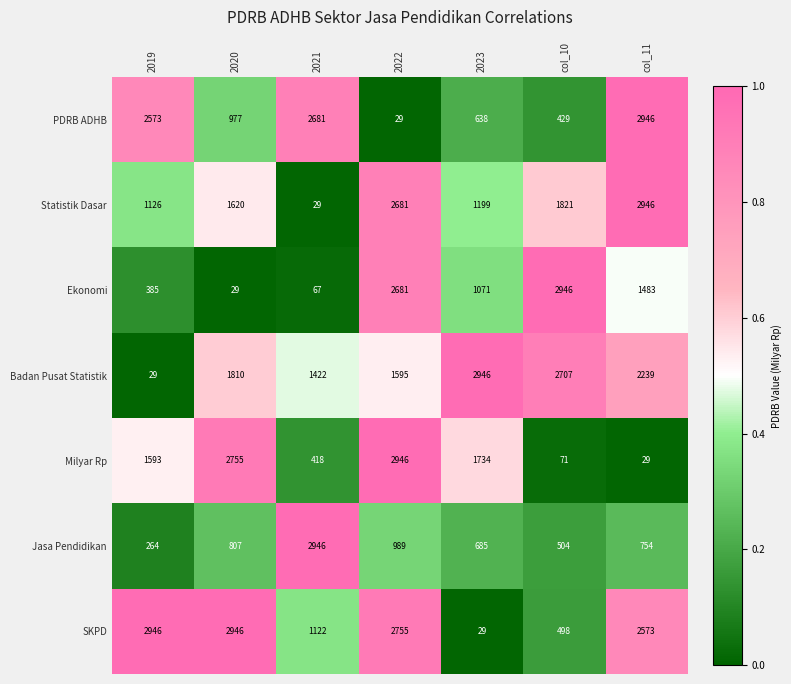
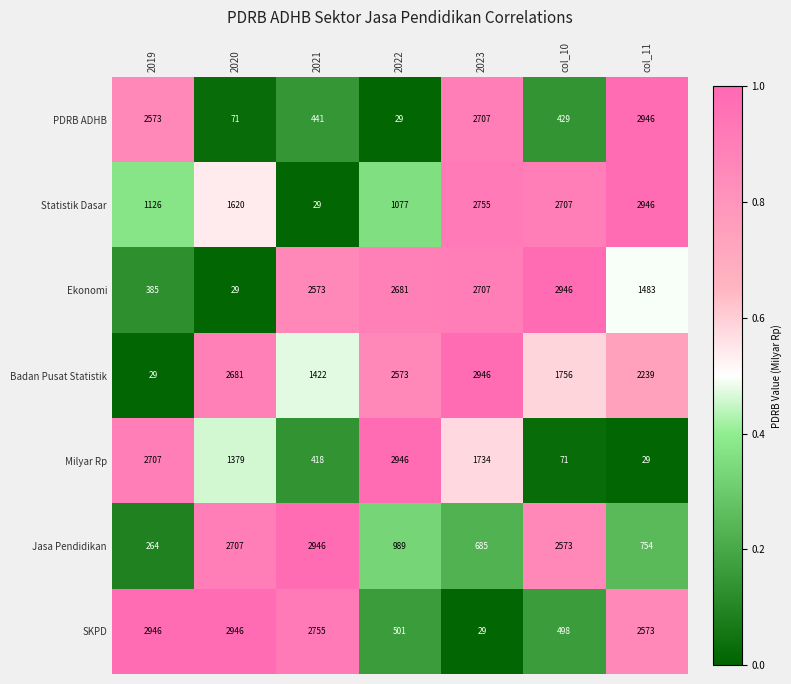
  {
    "PDRB ADHB": {
      "2019": 2573,
-     "2020": 977,
-     "2021": 2681,
+     "2020": 71,
+     "2021": 441,
      "2022": 29,
-     "2023": 638,
+     "2023": 2707,
      "col_10": 429,
      "col_11": 2946
    },
    "Statistik Dasar": {
      "2019": 1126,
      "2020": 1620,
      "2021": 29,
-     "2022": 2681,
-     "2023": 1199,
-     "col_10": 1821,
+     "2022": 1077,
+     "2023": 2755,
+     "col_10": 2707,
      "col_11": 2946
    },
    "Ekonomi": {
      "2019": 385,
      "2020": 29,
-     "2021": 67,
+     "2021": 2573,
      "2022": 2681,
-     "2023": 1071,
+     "2023": 2707,
      "col_10": 2946,
      "col_11": 1483
    },
    "Badan Pusat Statistik": {
      "2019": 29,
-     "2020": 1810,
+     "2020": 2681,
      "2021": 1422,
-     "2022": 1595,
+     "2022": 2573,
      "2023": 2946,
-     "col_10": 2707,
+     "col_10": 1756,
      "col_11": 2239
    },
    "Milyar Rp": {
-     "2019": 1593,
-     "2020": 2755,
+     "2019": 2707,
+     "2020": 1379,
      "2021": 418,
      "2022": 2946,
      "2023": 1734,
      "col_10": 71,
      "col_11": 29
    },
    "Jasa Pendidikan": {
      "2019": 264,
-     "2020": 807,
+     "2020": 2707,
      "2021": 2946,
      "2022": 989,
      "2023": 685,
-     "col_10": 504,
+     "col_10": 2573,
      "col_11": 754
    },
    "SKPD": {
      "2019": 2946,
      "2020": 2946,
-     "2021": 1122,
-     "2022": 2755,
+     "2021": 2755,
+     "2022": 501,
      "2023": 29,
      "col_10": 498,
      "col_11": 2573
    }
  }
